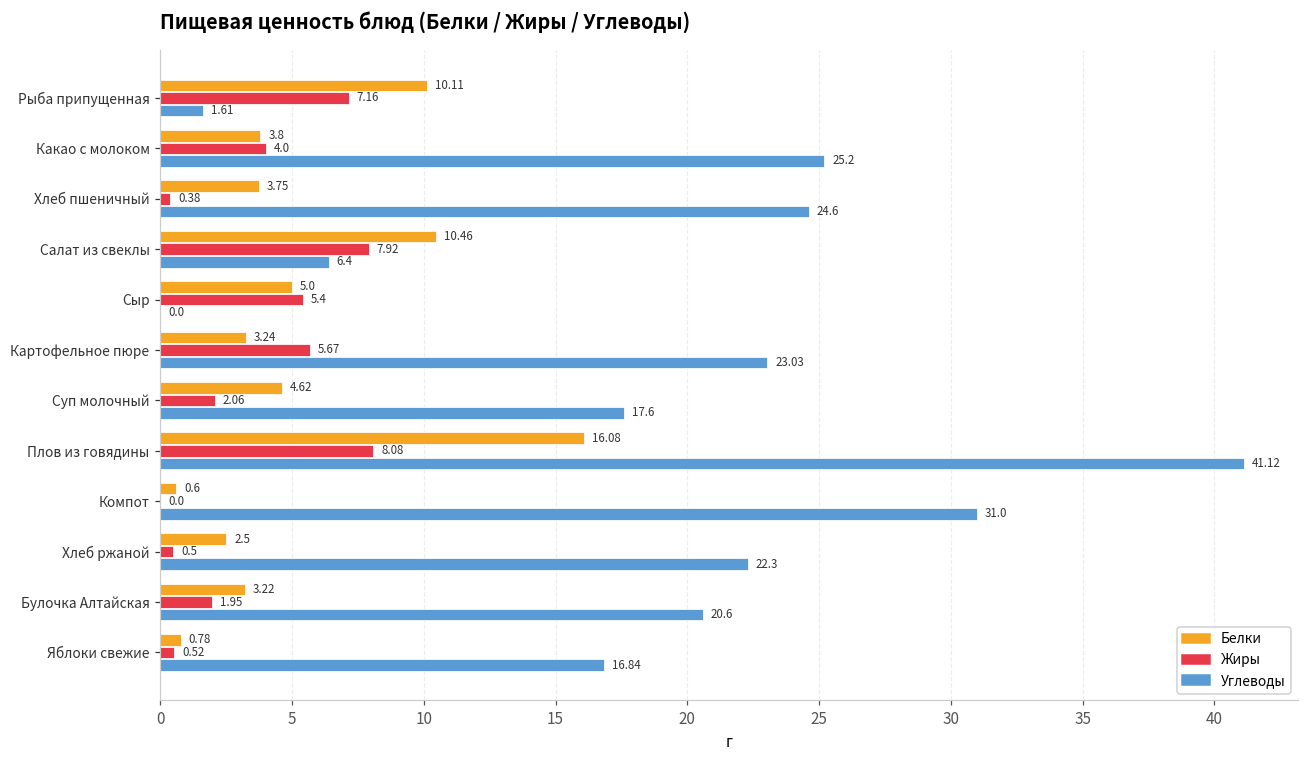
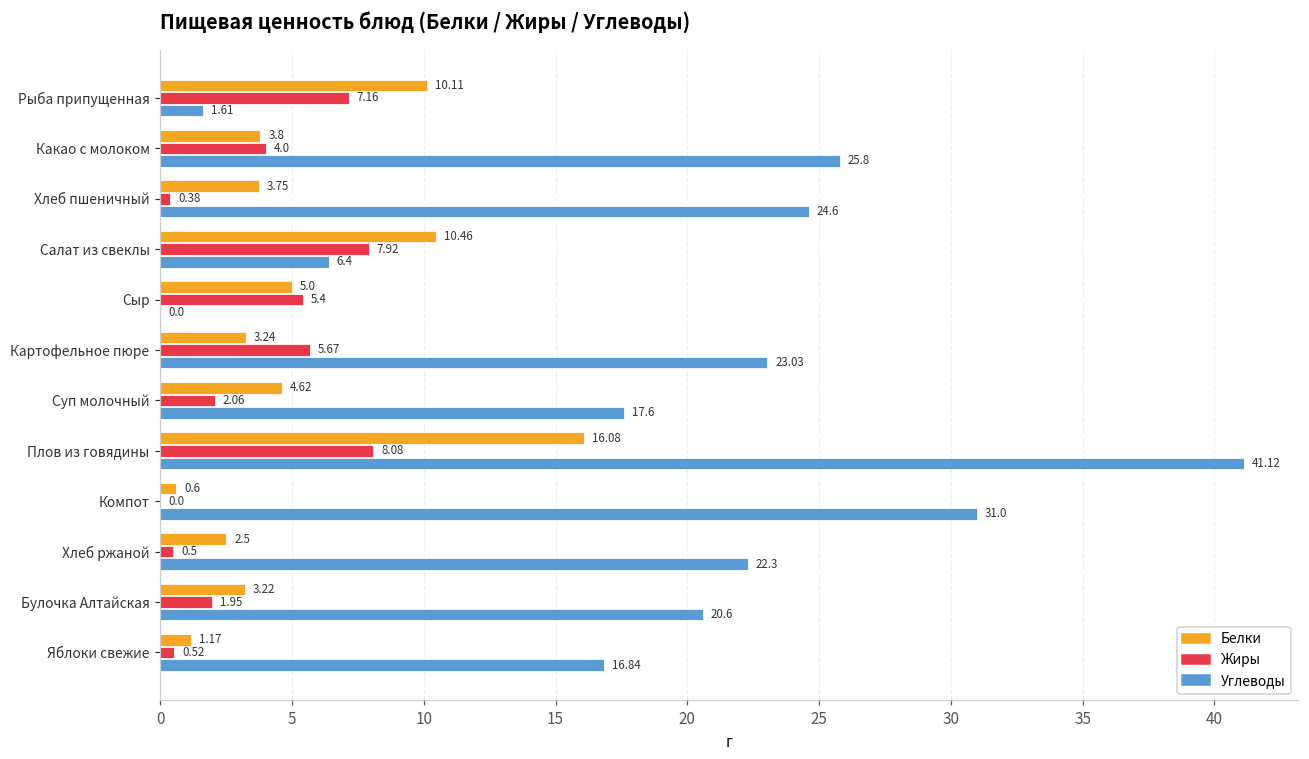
  {
    "Белки": {
      "Рыба припущенная": 10.11,
      "Какао с молоком": 3.8,
      "Хлеб пшеничный": 3.75,
      "Салат из свеклы": 10.46,
      "Сыр": 5.0,
      "Картофельное пюре": 3.24,
      "Суп молочный": 4.62,
      "Плов из говядины": 16.08,
      "Компот": 0.6,
      "Хлеб ржаной": 2.5,
      "Булочка Алтайская": 3.22,
-     "Яблоки свежие": 0.78
+     "Яблоки свежие": 1.17
    },
    "Жиры": {
      "Рыба припущенная": 7.16,
      "Какао с молоком": 4.0,
      "Хлеб пшеничный": 0.38,
      "Салат из свеклы": 7.92,
      "Сыр": 5.4,
      "Картофельное пюре": 5.67,
      "Суп молочный": 2.06,
      "Плов из говядины": 8.08,
      "Компот": 0.0,
      "Хлеб ржаной": 0.5,
      "Булочка Алтайская": 1.95,
      "Яблоки свежие": 0.52
    },
    "Углеводы": {
      "Рыба припущенная": 1.61,
-     "Какао с молоком": 25.2,
+     "Какао с молоком": 25.8,
      "Хлеб пшеничный": 24.6,
      "Салат из свеклы": 6.4,
      "Сыр": 0.0,
      "Картофельное пюре": 23.03,
      "Суп молочный": 17.6,
      "Плов из говядины": 41.12,
      "Компот": 31.0,
      "Хлеб ржаной": 22.3,
      "Булочка Алтайская": 20.6,
      "Яблоки свежие": 16.84
    }
  }
